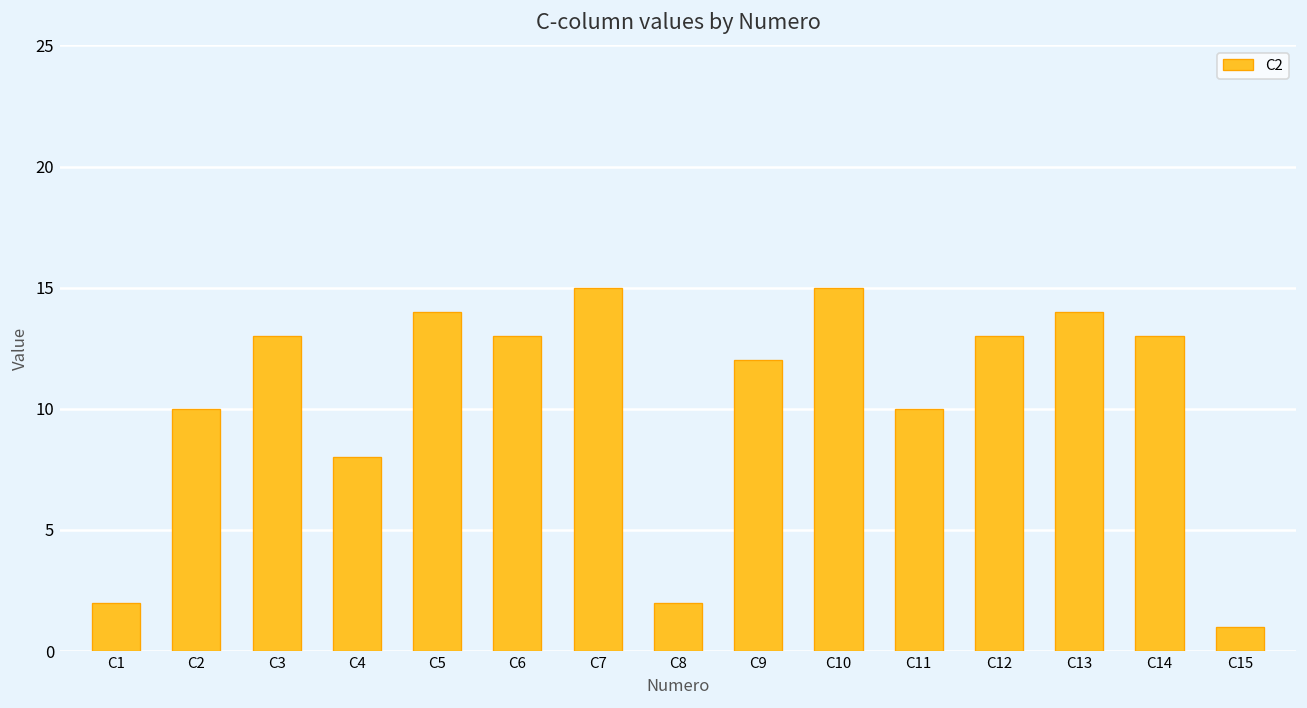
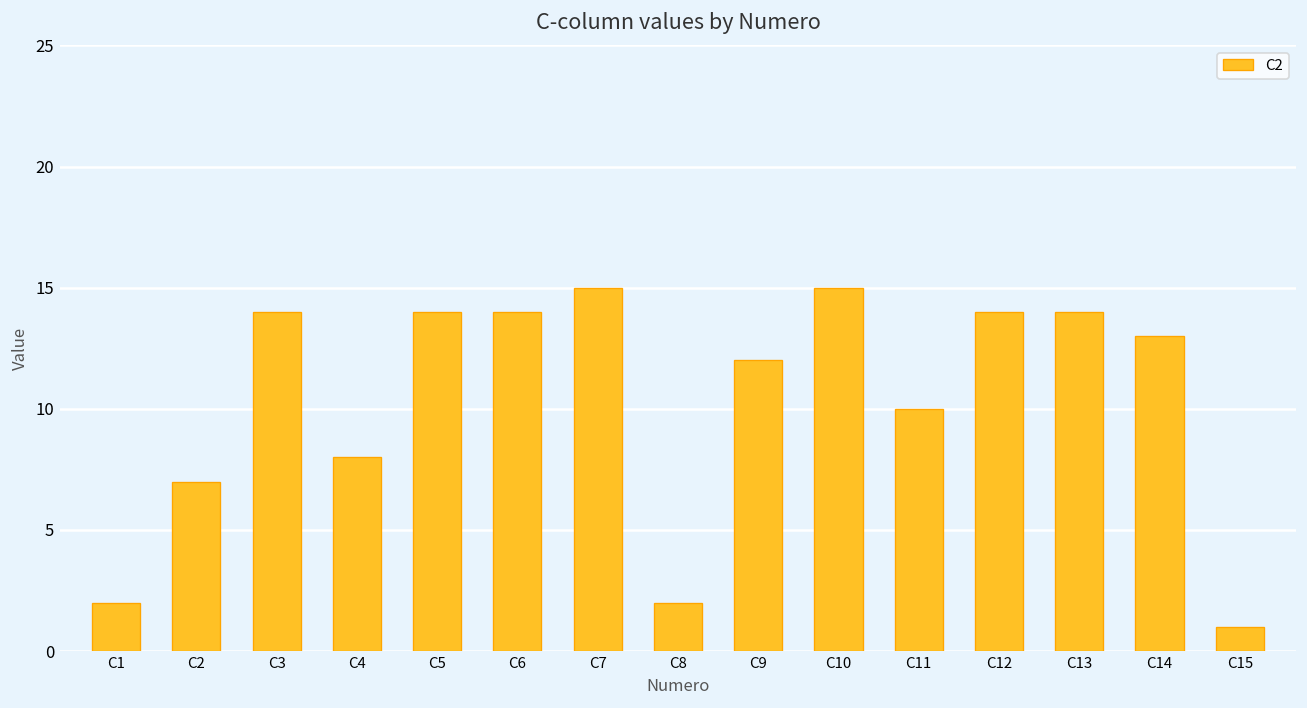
  {
    "C1": 2,
-   "C2": 10,
-   "C3": 13,
+   "C2": 7,
+   "C3": 14,
    "C4": 8,
    "C5": 14,
-   "C6": 13,
+   "C6": 14,
    "C7": 15,
    "C8": 2,
    "C9": 12,
    "C10": 15,
    "C11": 10,
-   "C12": 13,
+   "C12": 14,
    "C13": 14,
    "C14": 13,
    "C15": 1
  }
